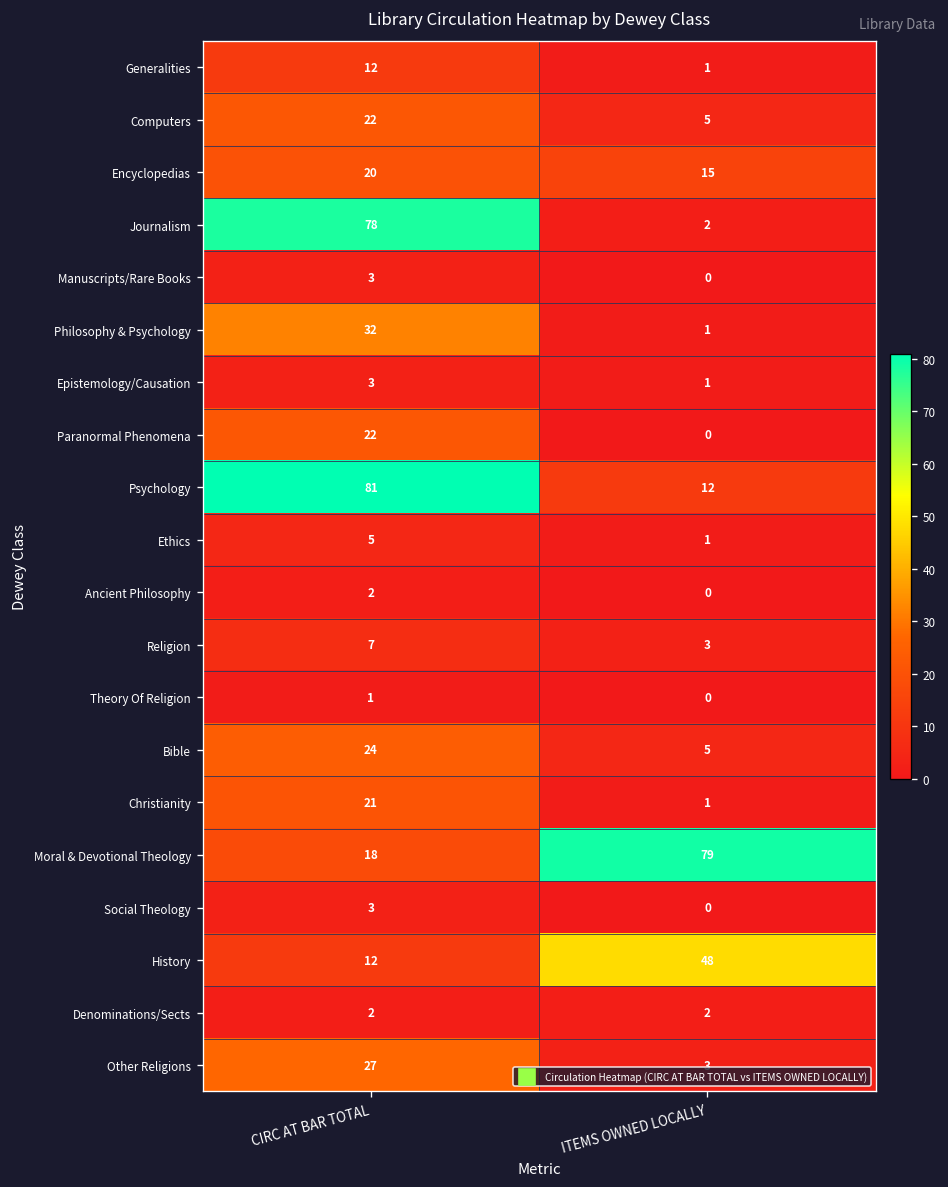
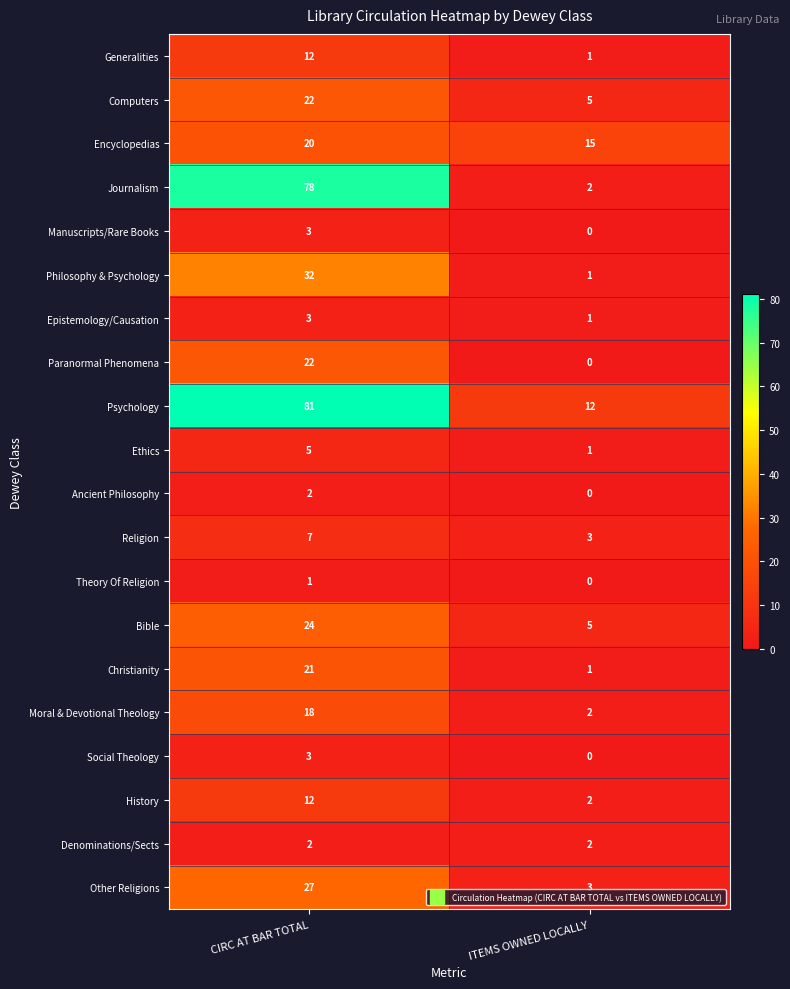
  {
    "Generalities": {
      "CIRC AT BAR TOTAL": 12,
      "ITEMS OWNED LOCALLY": 1
    },
    "Computers": {
      "CIRC AT BAR TOTAL": 22,
      "ITEMS OWNED LOCALLY": 5
    },
    "Encyclopedias": {
      "CIRC AT BAR TOTAL": 20,
      "ITEMS OWNED LOCALLY": 15
    },
    "Journalism": {
      "CIRC AT BAR TOTAL": 78,
      "ITEMS OWNED LOCALLY": 2
    },
    "Manuscripts/Rare Books": {
      "CIRC AT BAR TOTAL": 3,
      "ITEMS OWNED LOCALLY": 0
    },
    "Philosophy & Psychology": {
      "CIRC AT BAR TOTAL": 32,
      "ITEMS OWNED LOCALLY": 1
    },
    "Epistemology/Causation": {
      "CIRC AT BAR TOTAL": 3,
      "ITEMS OWNED LOCALLY": 1
    },
    "Paranormal Phenomena": {
      "CIRC AT BAR TOTAL": 22,
      "ITEMS OWNED LOCALLY": 0
    },
    "Psychology": {
      "CIRC AT BAR TOTAL": 81,
      "ITEMS OWNED LOCALLY": 12
    },
    "Ethics": {
      "CIRC AT BAR TOTAL": 5,
      "ITEMS OWNED LOCALLY": 1
    },
    "Ancient Philosophy": {
      "CIRC AT BAR TOTAL": 2,
      "ITEMS OWNED LOCALLY": 0
    },
    "Religion": {
      "CIRC AT BAR TOTAL": 7,
      "ITEMS OWNED LOCALLY": 3
    },
    "Theory Of Religion": {
      "CIRC AT BAR TOTAL": 1,
      "ITEMS OWNED LOCALLY": 0
    },
    "Bible": {
      "CIRC AT BAR TOTAL": 24,
      "ITEMS OWNED LOCALLY": 5
    },
    "Christianity": {
      "CIRC AT BAR TOTAL": 21,
      "ITEMS OWNED LOCALLY": 1
    },
    "Moral & Devotional Theology": {
      "CIRC AT BAR TOTAL": 18,
-     "ITEMS OWNED LOCALLY": 79
+     "ITEMS OWNED LOCALLY": 2
    },
    "Social Theology": {
      "CIRC AT BAR TOTAL": 3,
      "ITEMS OWNED LOCALLY": 0
    },
    "History": {
      "CIRC AT BAR TOTAL": 12,
-     "ITEMS OWNED LOCALLY": 48
+     "ITEMS OWNED LOCALLY": 2
    },
    "Denominations/Sects": {
      "CIRC AT BAR TOTAL": 2,
      "ITEMS OWNED LOCALLY": 2
    },
    "Other Religions": {
      "CIRC AT BAR TOTAL": 27
    }
  }
